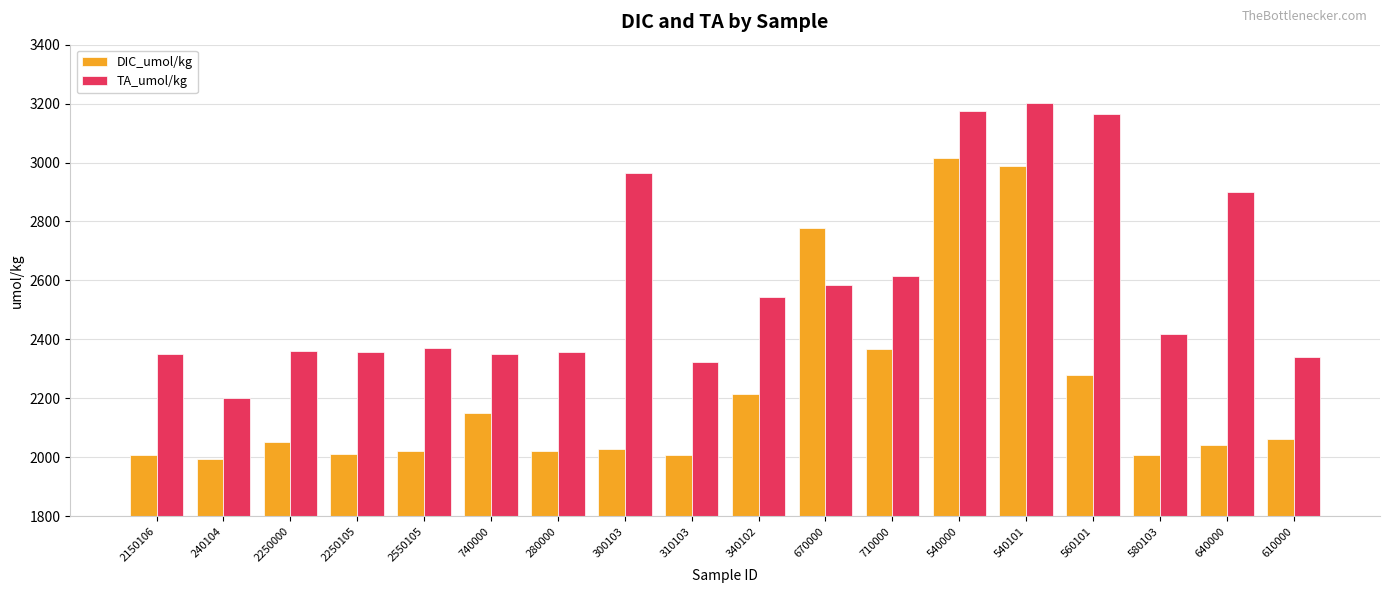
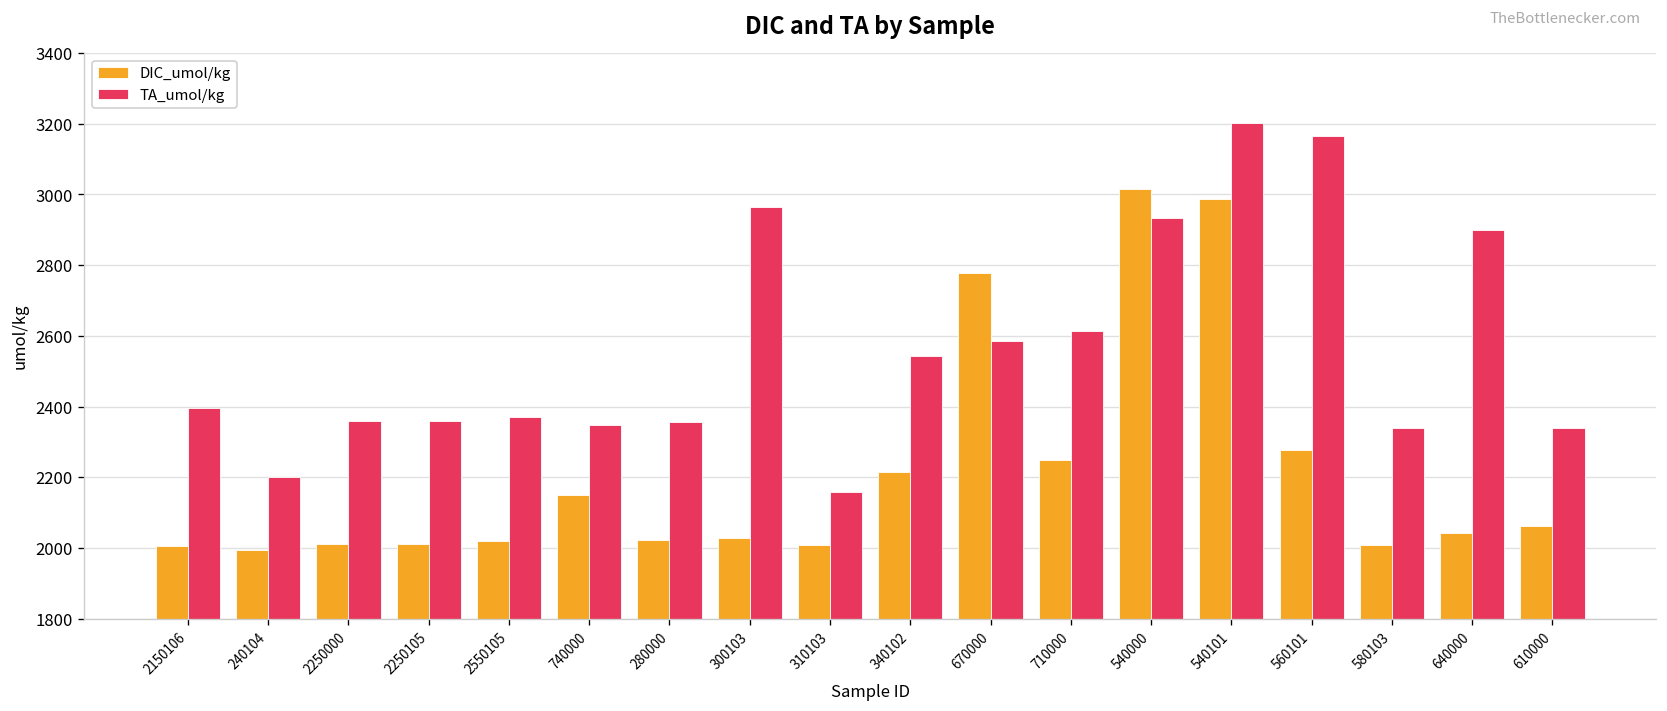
  {
    "DIC_umol/kg": {
      "2150106": 2010,
      "240104": 1990,
-     "2250000": 2050,
+     "2250000": 2010,
      "2250105": 2010,
      "2550105": 2020,
      "740000": 2150,
      "280000": 2020,
      "300103": 2030,
      "310103": 2010,
      "340102": 2210,
      "670000": 2780,
-     "710000": 2370,
+     "710000": 2250,
      "540000": 3010,
      "540101": 2990,
      "560101": 2280,
      "580103": 2010,
      "640000": 2040,
      "610000": 2060
    },
    "TA_umol/kg": {
-     "2150106": 2350,
+     "2150106": 2400,
      "240104": 2200,
      "2250000": 2360,
      "2250105": 2360,
      "2550105": 2370,
      "740000": 2350,
      "280000": 2360,
      "300103": 2970,
-     "310103": 2320,
+     "310103": 2160,
      "340102": 2540,
      "670000": 2580,
      "710000": 2610,
-     "540000": 3180,
+     "540000": 2930,
      "540101": 3200,
      "560101": 3160,
-     "580103": 2420,
+     "580103": 2340,
      "640000": 2900,
      "610000": 2340
    }
  }
